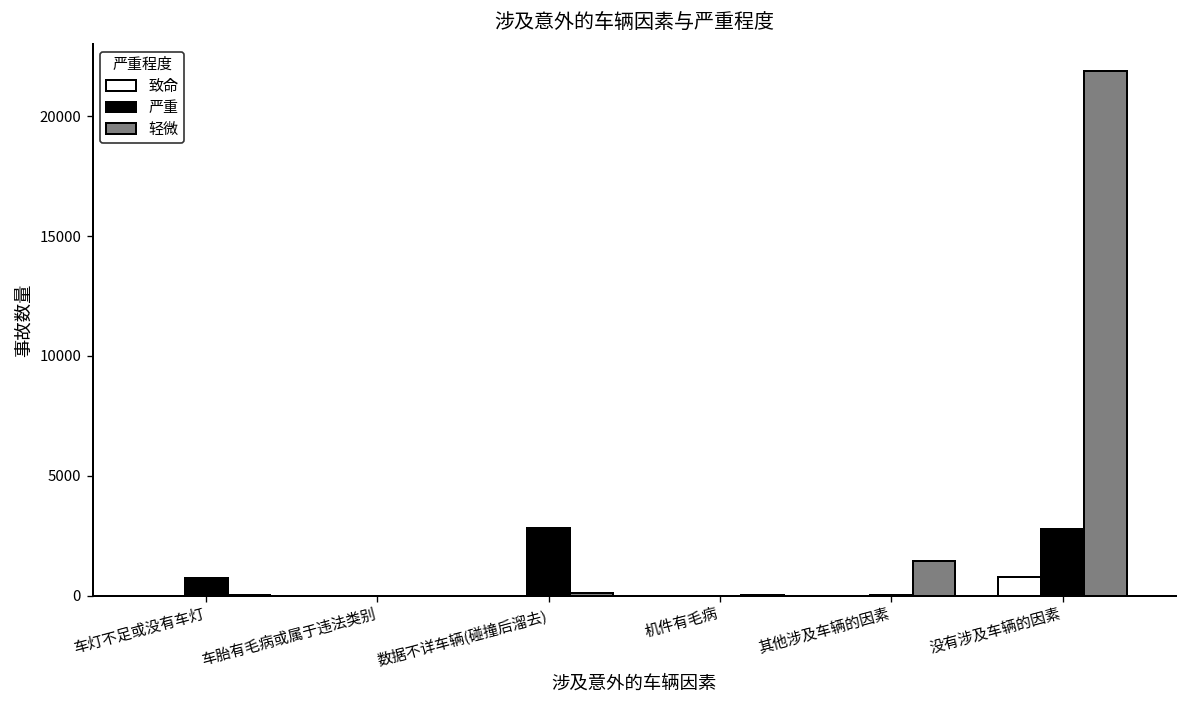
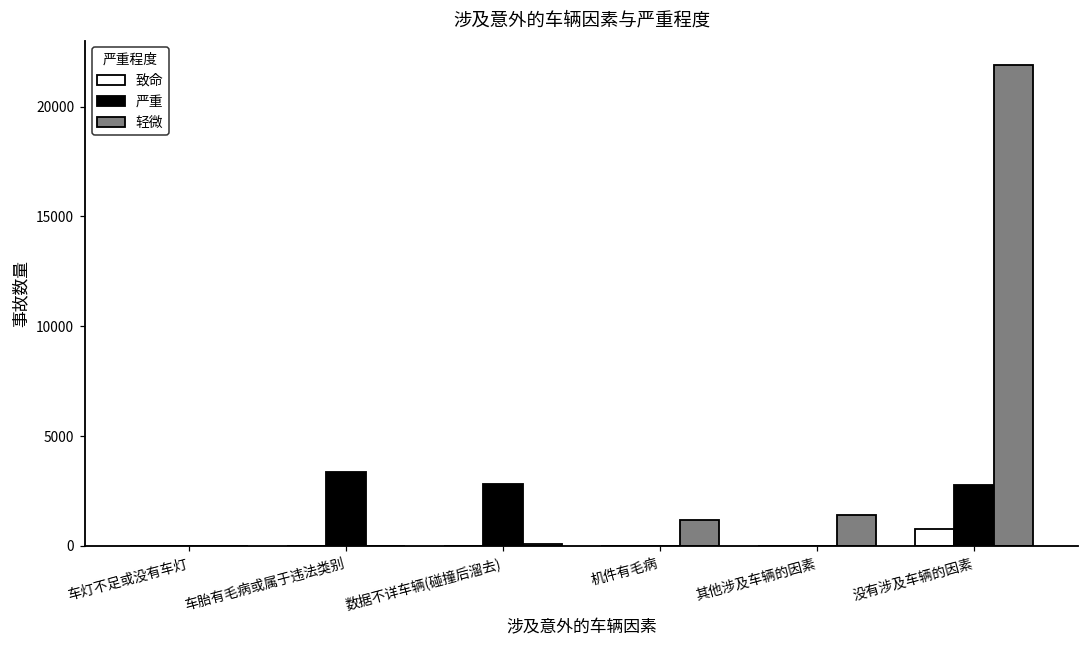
  {
    "致命": {
      "车灯不足或没有车灯": 0,
      "车胎有毛病或属于违法类别": 0,
      "数据不详车辆(碰撞后溜去)": 0,
      "机件有毛病": 0,
      "其他涉及车辆的因素": 0,
      "没有涉及车辆的因素": 800
    },
    "严重": {
-     "车灯不足或没有车灯": 700,
-     "车胎有毛病或属于违法类别": 0,
+     "车灯不足或没有车灯": 0,
+     "车胎有毛病或属于违法类别": 3400,
      "数据不详车辆(碰撞后溜去)": 2800,
      "没有涉及车辆的因素": 2800
    },
    "轻微": {
-     "机件有毛病": 0,
+     "机件有毛病": 1200,
      "其他涉及车辆的因素": 1400,
      "没有涉及车辆的因素": 21900
    }
  }
